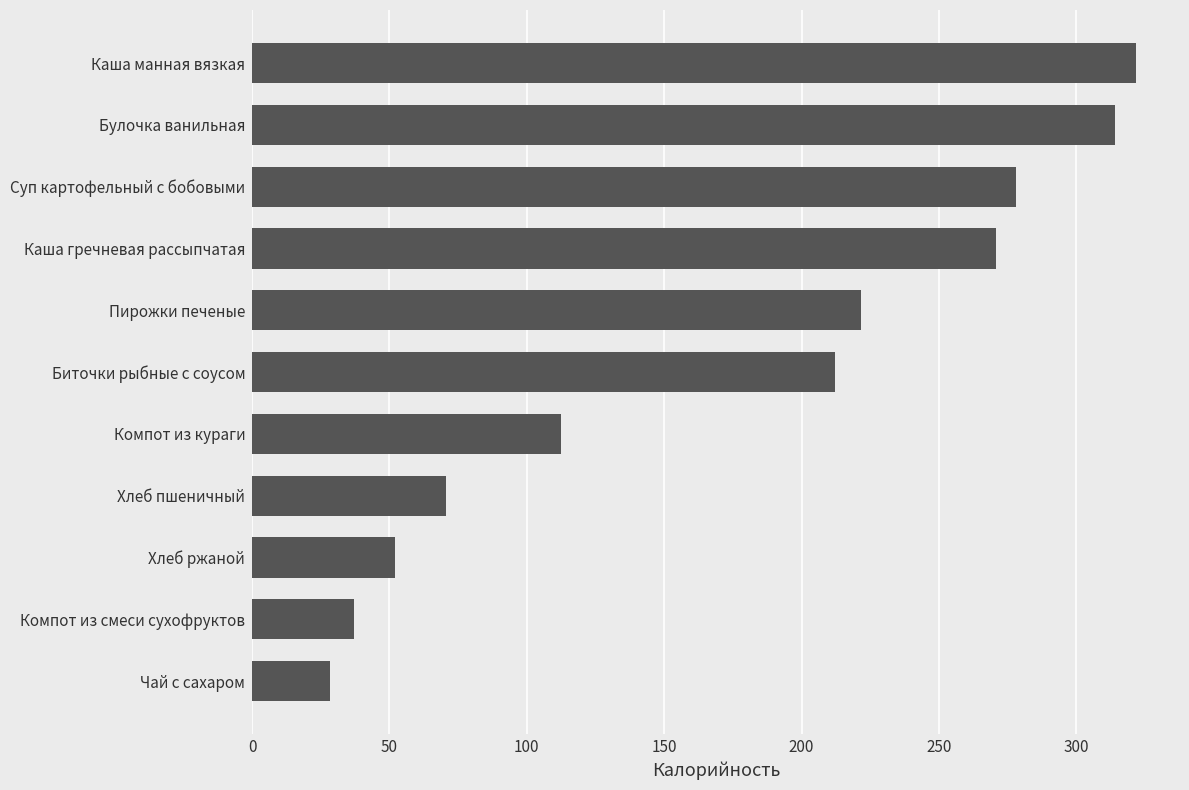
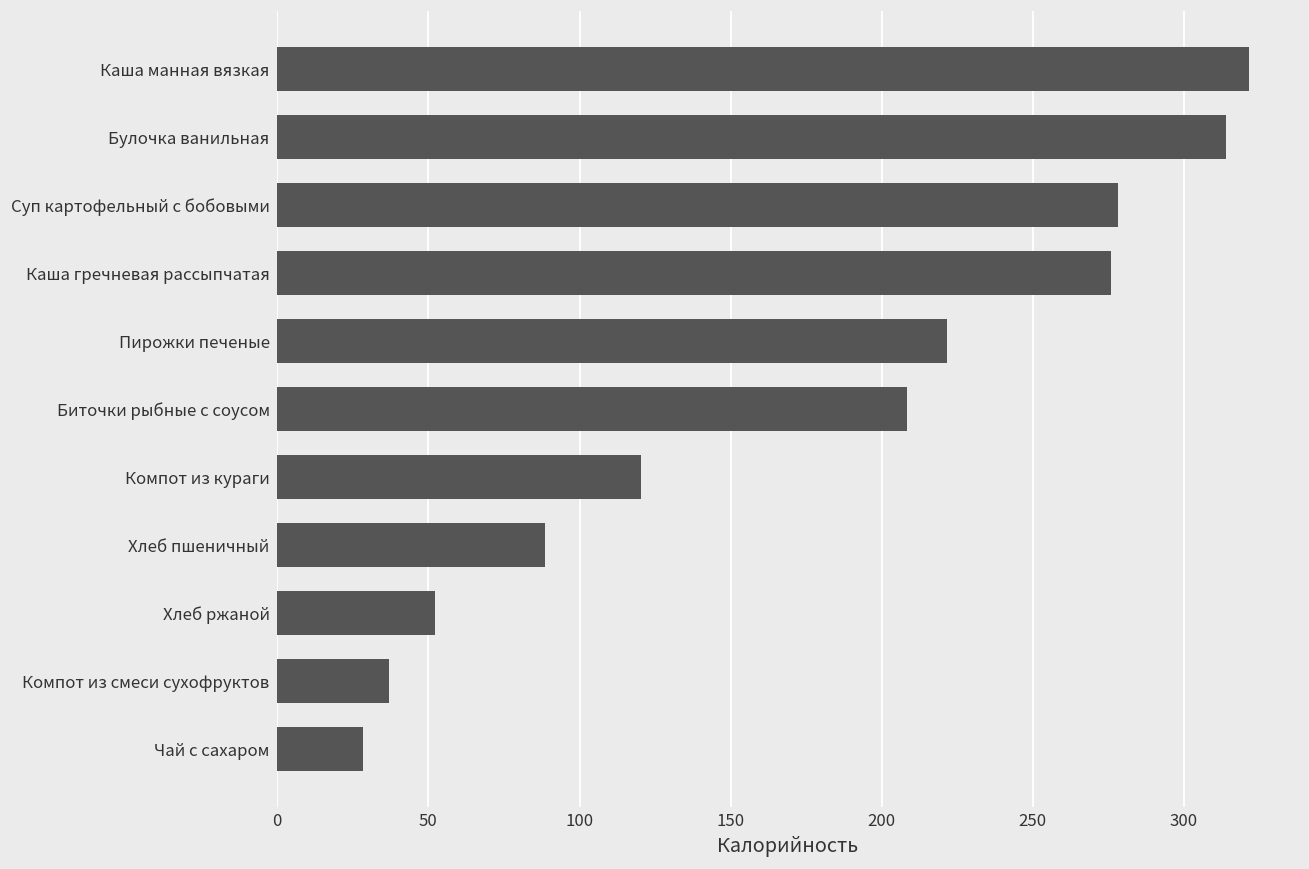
  {
    "Каша манная вязкая": 322,
    "Булочка ванильная": 314,
    "Суп картофельный с бобовыми": 278,
-   "Каша гречневая рассыпчатая": 271,
+   "Каша гречневая рассыпчатая": 276,
    "Пирожки печеные": 222,
-   "Биточки рыбные с соусом": 212,
-   "Компот из кураги": 112,
-   "Хлеб пшеничный": 71,
+   "Биточки рыбные с соусом": 208,
+   "Компот из кураги": 120,
+   "Хлеб пшеничный": 89,
    "Хлеб ржаной": 52,
    "Компот из смеси сухофруктов": 37,
    "Чай с сахаром": 28
  }
